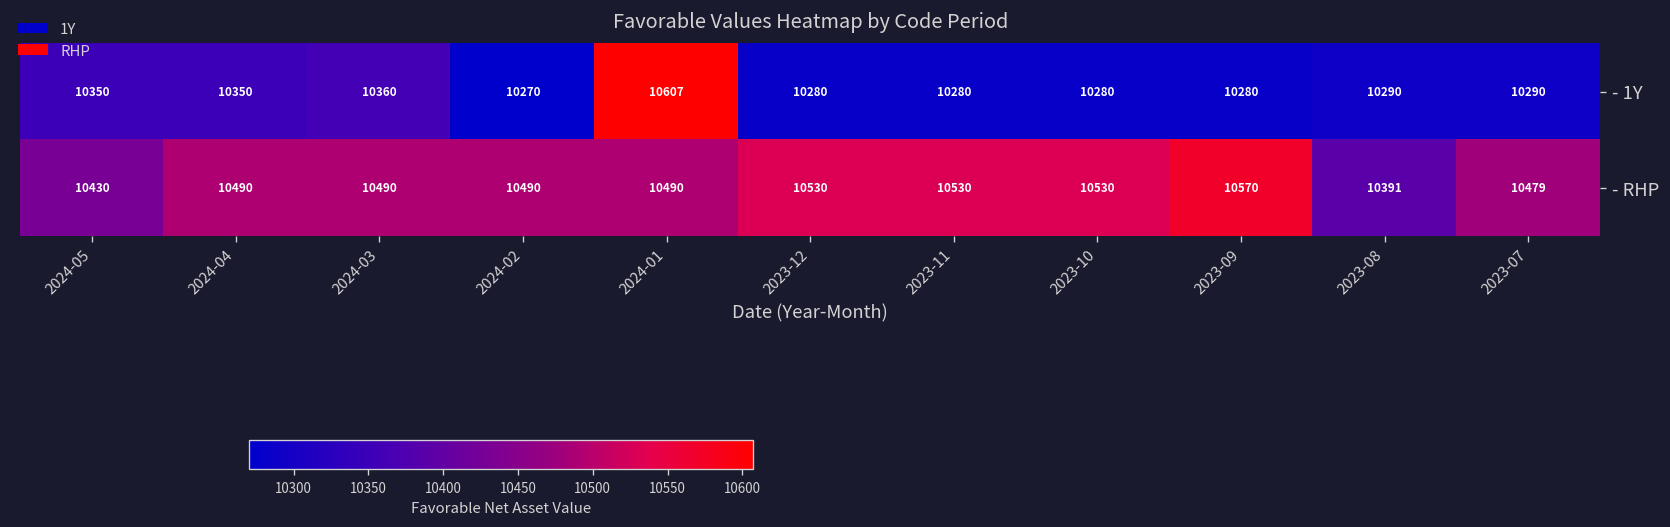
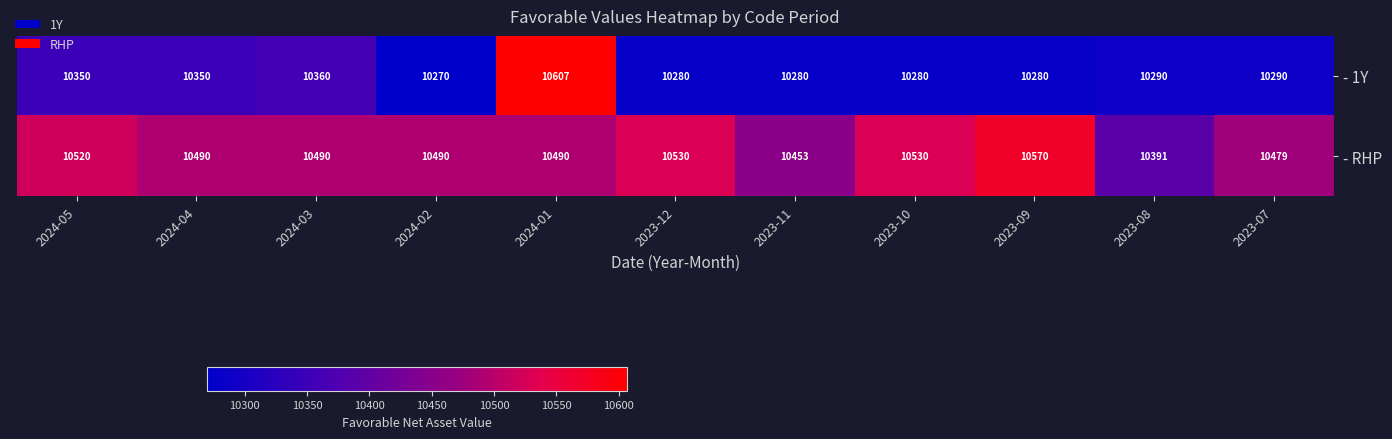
  {
    "- 1Y": {
      "2024-05": 10350,
      "2024-04": 10350,
      "2024-03": 10360,
      "2024-02": 10270,
      "2024-01": 10607,
      "2023-12": 10280,
      "2023-11": 10280,
      "2023-10": 10280,
      "2023-09": 10280,
      "2023-08": 10290,
      "2023-07": 10290
    },
    "- RHP": {
-     "2024-05": 10430,
+     "2024-05": 10520,
      "2024-04": 10490,
      "2024-03": 10490,
      "2024-02": 10490,
      "2024-01": 10490,
      "2023-12": 10530,
-     "2023-11": 10530,
+     "2023-11": 10453,
      "2023-10": 10530,
      "2023-09": 10570,
      "2023-08": 10391,
      "2023-07": 10479
    }
  }
